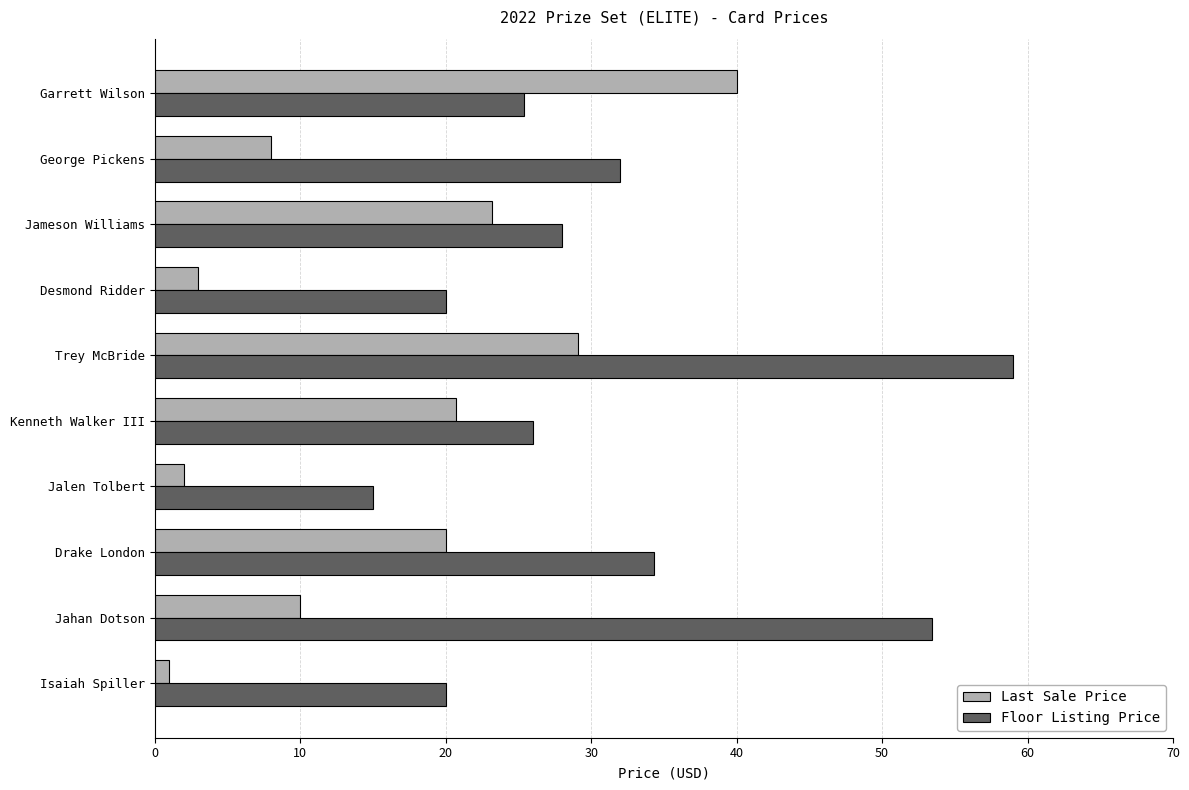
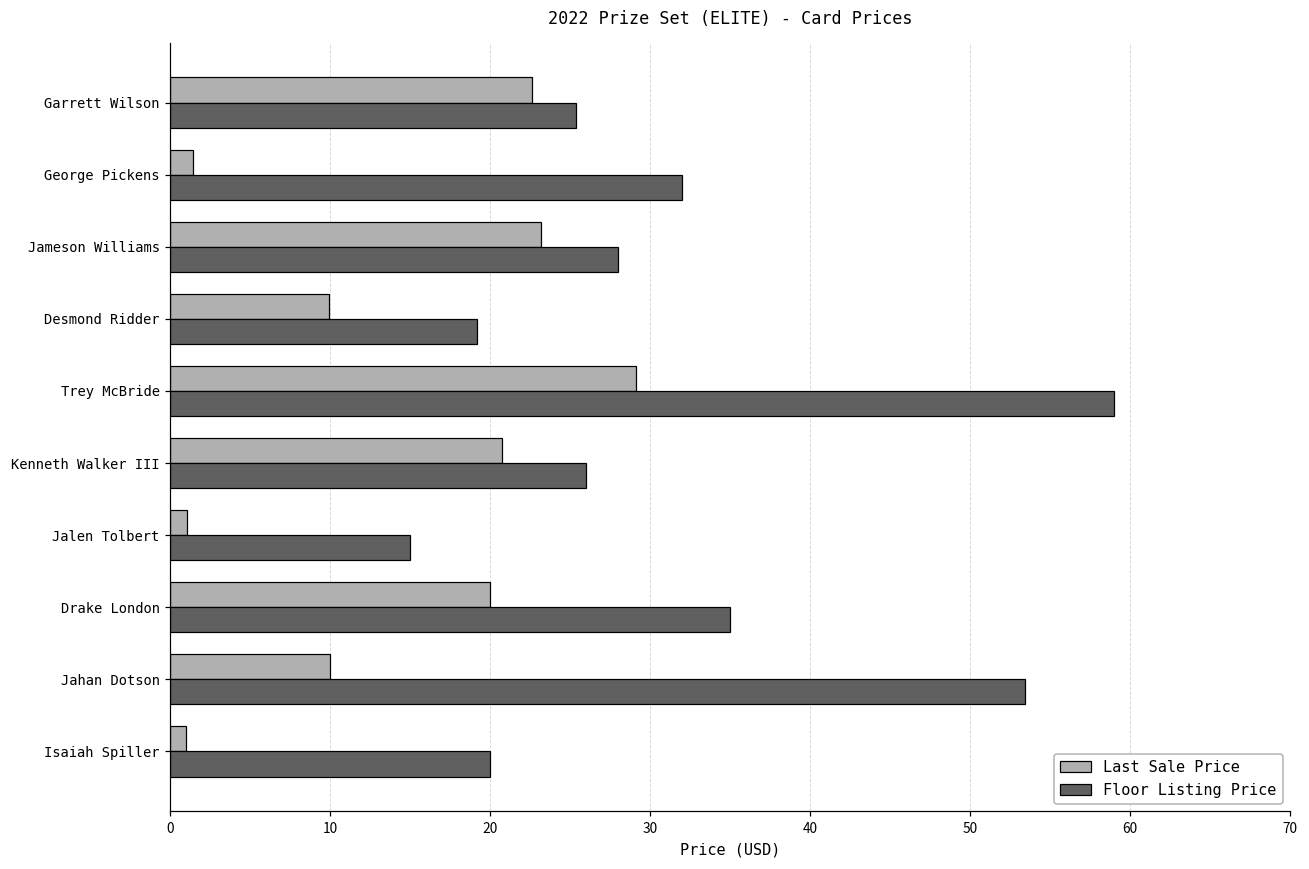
  {
    "Last Sale Price": {
-     "Garrett Wilson": 40.0,
-     "George Pickens": 8.0,
+     "Garrett Wilson": 22.6,
+     "George Pickens": 1.4,
      "Jameson Williams": 23.2,
-     "Desmond Ridder": 3.0,
+     "Desmond Ridder": 9.9,
      "Trey McBride": 29.1,
      "Kenneth Walker III": 20.7,
-     "Jalen Tolbert": 2.0,
+     "Jalen Tolbert": 1.1,
      "Drake London": 20.0,
      "Jahan Dotson": 10.0,
      "Isaiah Spiller": 1.0
    },
    "Floor Listing Price": {
      "Garrett Wilson": 25.4,
      "George Pickens": 32.0,
      "Jameson Williams": 28.0,
-     "Desmond Ridder": 20.0,
+     "Desmond Ridder": 19.2,
      "Trey McBride": 59.0,
      "Kenneth Walker III": 26.0,
      "Jalen Tolbert": 15.0,
-     "Drake London": 34.3,
+     "Drake London": 35.0,
      "Jahan Dotson": 53.4,
      "Isaiah Spiller": 20.0
    }
  }
